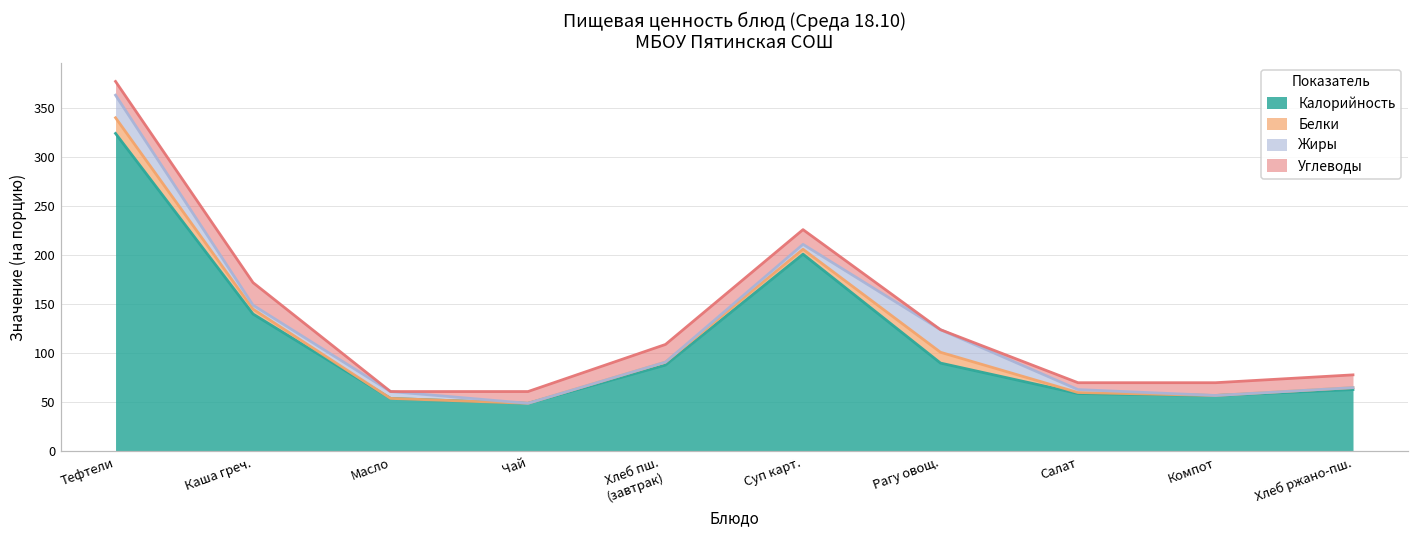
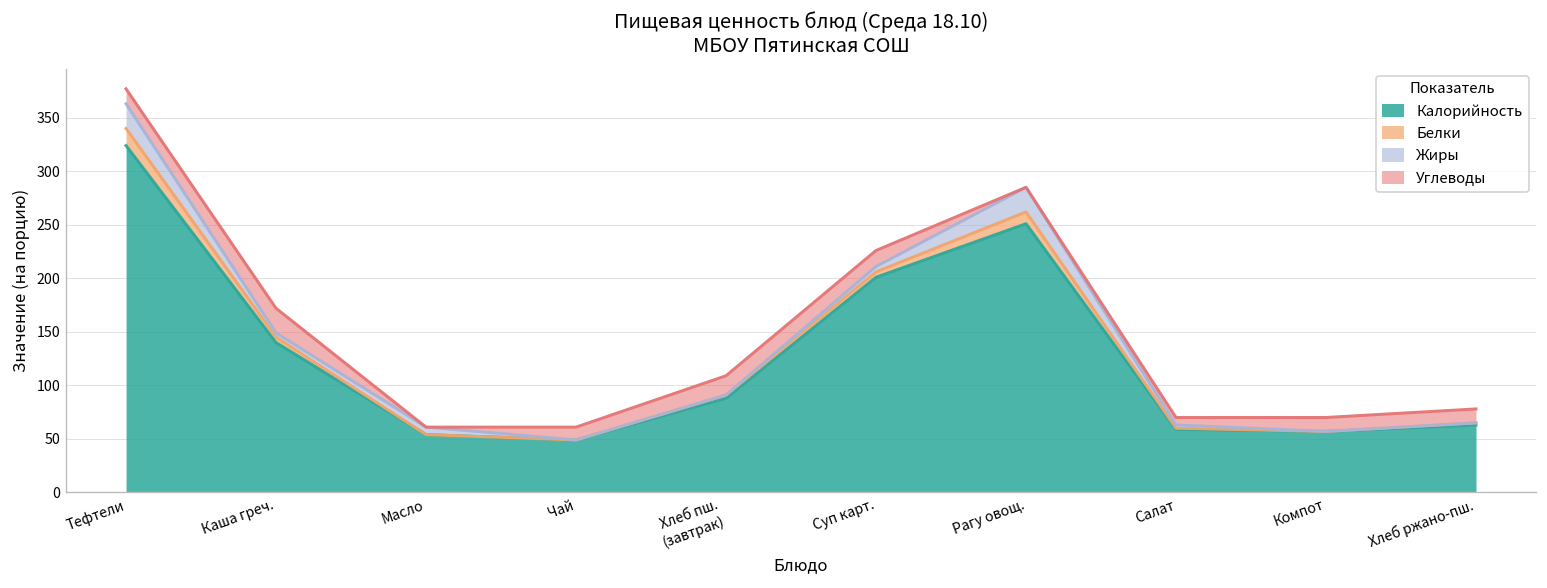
  {
    "Калорийность": {
      "Тефтели": 320,
      "Каша греч.": 140,
      "Хлеб пш. (завтрак)": 90,
      "Суп карт.": 200,
-     "Рагу овощ.": 90
+     "Рагу овощ.": 250
    },
    "Жиры": {
      "Тефтели": 20,
      "Каша греч.": 0,
      "Суп карт.": 10,
      "Салат": 0
    }
  }
